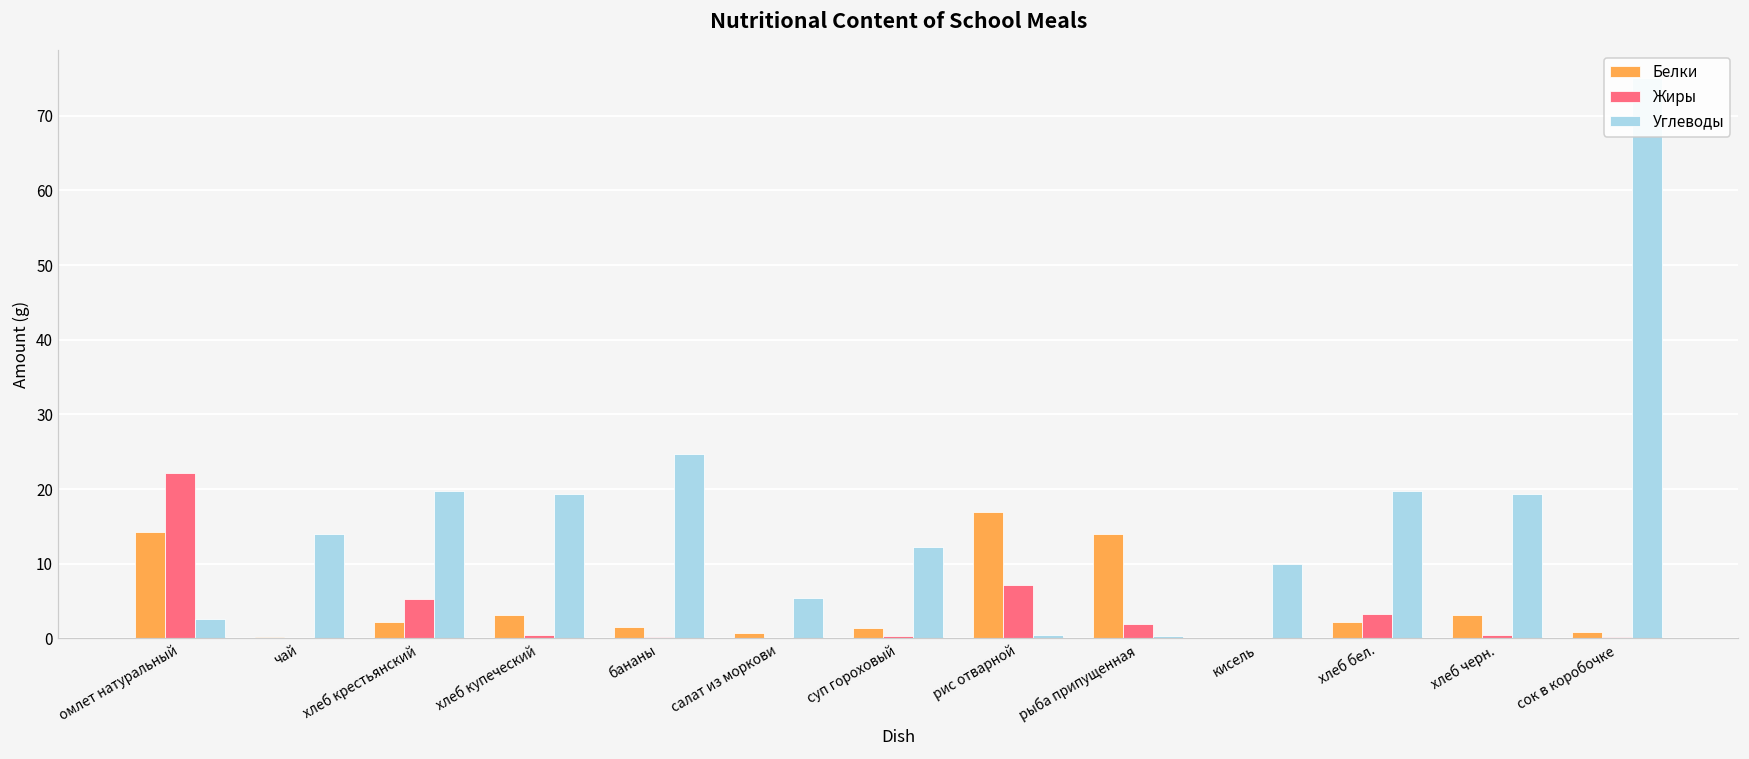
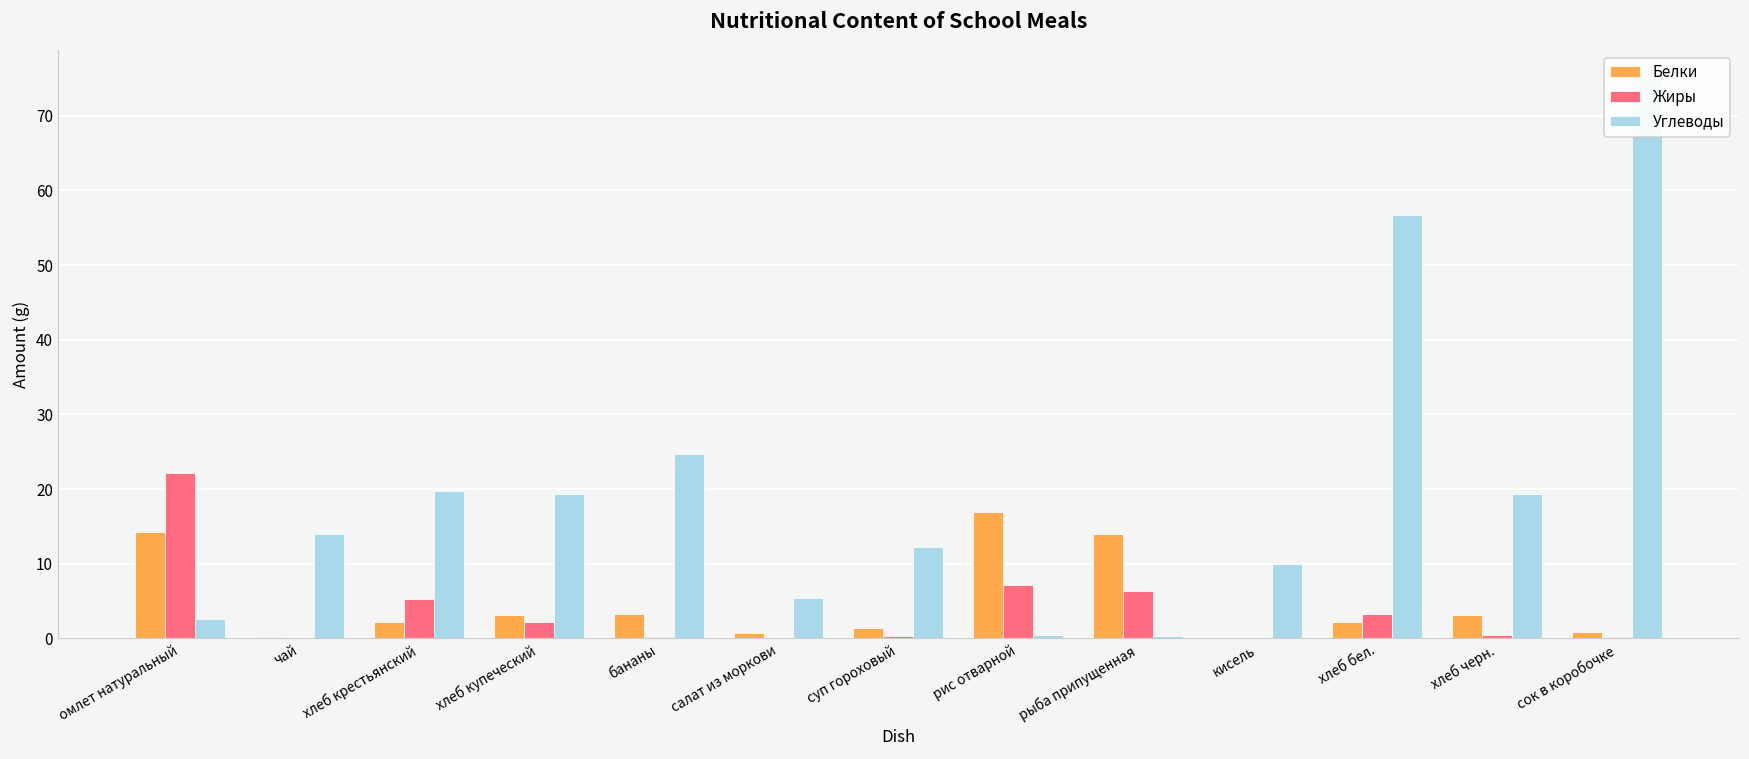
  {
    "Белки": {
      "омлет натуральный": 14,
      "хлеб крестьянский": 2,
      "хлеб купеческий": 3,
-     "бананы": 2,
+     "бананы": 3,
      "салат из моркови": 1,
      "суп гороховый": 1,
      "рис отварной": 17,
      "рыба припущенная": 14,
      "кисель": 0,
      "хлеб бел.": 2,
      "хлеб черн.": 3,
      "сок в коробочке": 1
    },
    "Жиры": {
      "омлет натуральный": 22,
      "чай": 0,
      "хлеб крестьянский": 5,
-     "хлеб купеческий": 0,
+     "хлеб купеческий": 2,
      "рис отварной": 7,
-     "рыба припущенная": 2,
+     "рыба припущенная": 6,
      "кисель": 0,
      "хлеб бел.": 3,
      "хлеб черн.": 0
    },
    "Углеводы": {
      "омлет натуральный": 3,
      "чай": 14,
      "хлеб крестьянский": 20,
      "хлеб купеческий": 19,
      "бананы": 25,
      "салат из моркови": 5,
      "суп гороховый": 12,
      "рис отварной": 0,
      "кисель": 10,
-     "хлеб бел.": 20,
+     "хлеб бел.": 57,
      "хлеб черн.": 19
    }
  }
